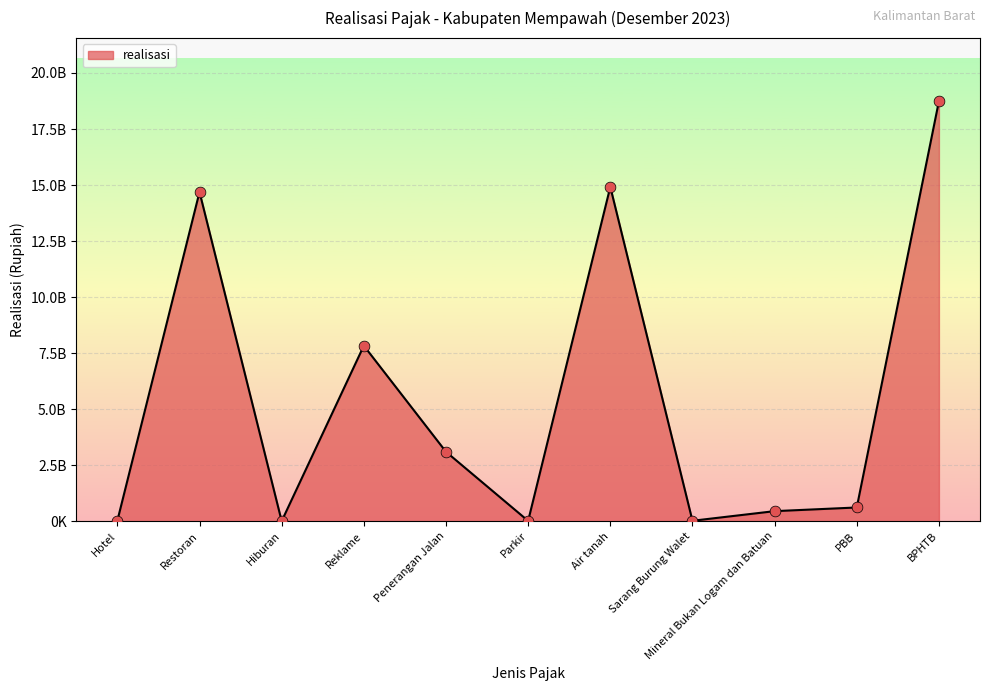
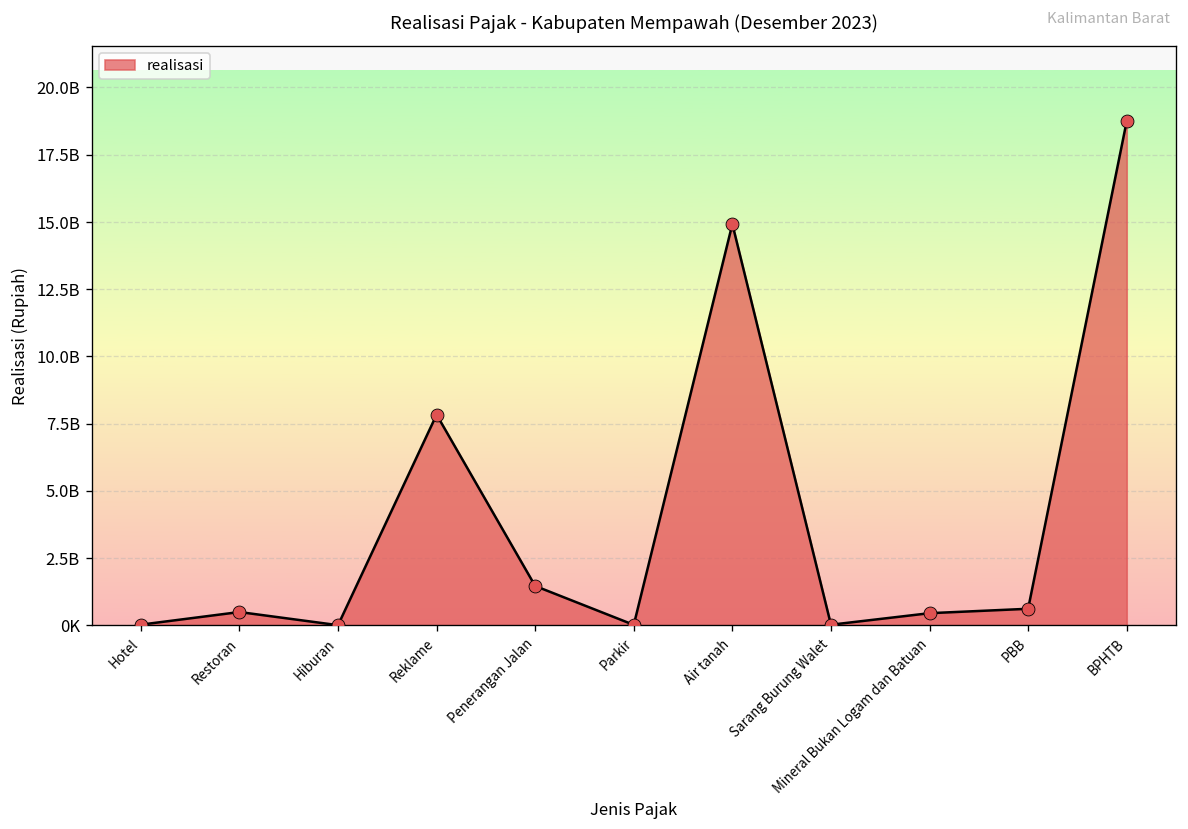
  {
    "Hotel": 0,
-   "Restoran": 14700000000,
+   "Restoran": 500000000,
    "Hiburan": 0,
    "Reklame": 7800000000,
-   "Penerangan Jalan": 3100000000,
+   "Penerangan Jalan": 1500000000,
    "Parkir": 0,
    "Air tanah": 14900000000,
    "Sarang Burung Walet": 0,
    "Mineral Bukan Logam dan Batuan": 400000000,
    "PBB": 600000000,
    "BPHTB": 18700000000
  }
